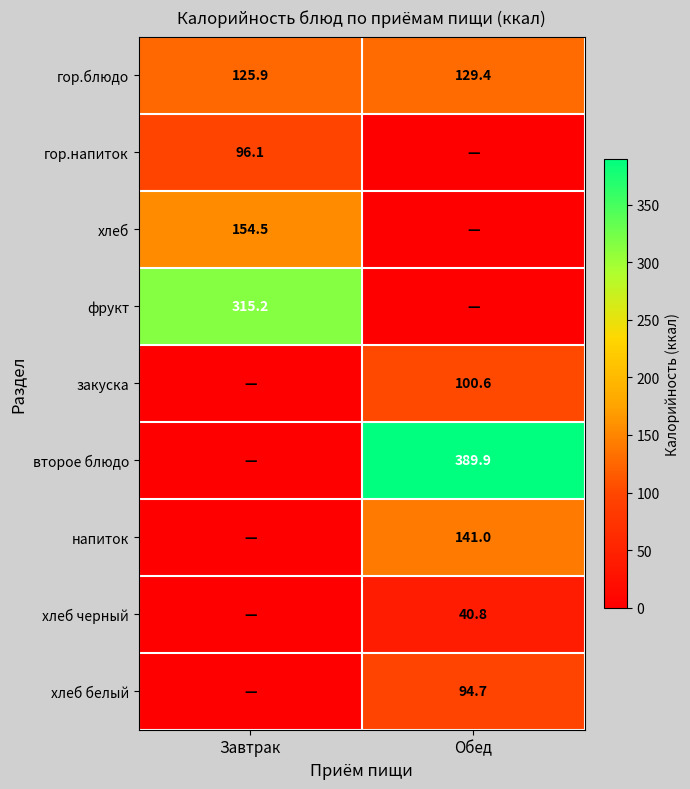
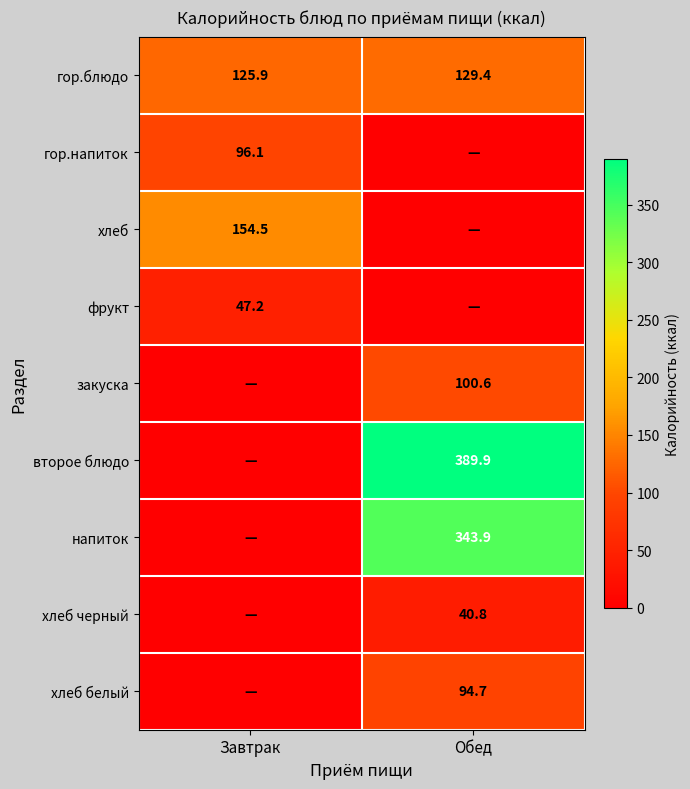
  {
    "гор.блюдо": {
      "Завтрак": 125.9,
      "Обед": 129.4
    },
    "гор.напиток": {
      "Завтрак": 96.1
    },
    "хлеб": {
      "Завтрак": 154.5
    },
    "фрукт": {
-     "Завтрак": 315.2
+     "Завтрак": 47.2
    },
    "закуска": {
      "Обед": 100.6
    },
    "второе блюдо": {
      "Обед": 389.9
    },
    "напиток": {
-     "Обед": 141.0
+     "Обед": 343.9
    },
    "хлеб черный": {
      "Обед": 40.8
    },
    "хлеб белый": {
      "Обед": 94.7
    }
  }
